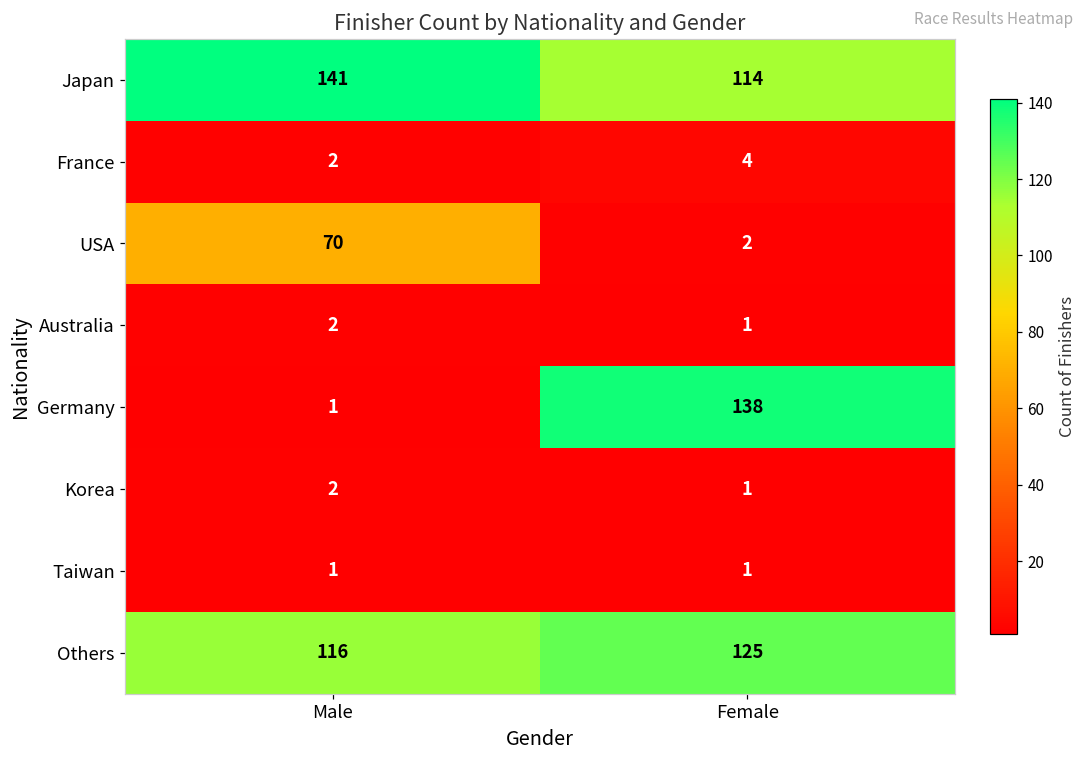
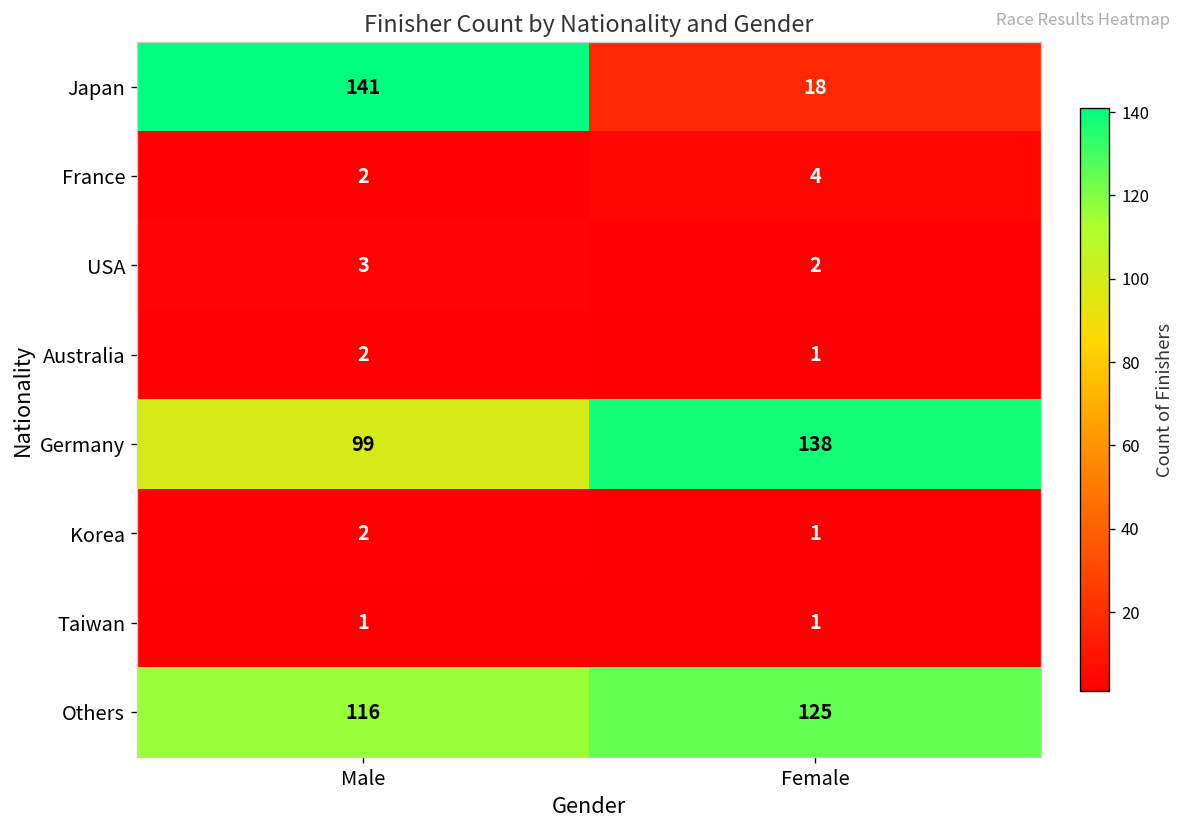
  {
    "Japan": {
      "Male": 141,
-     "Female": 114
+     "Female": 18
    },
    "France": {
      "Male": 2,
      "Female": 4
    },
    "USA": {
-     "Male": 70,
+     "Male": 3,
      "Female": 2
    },
    "Australia": {
      "Male": 2,
      "Female": 1
    },
    "Germany": {
-     "Male": 1,
+     "Male": 99,
      "Female": 138
    },
    "Korea": {
      "Male": 2,
      "Female": 1
    },
    "Taiwan": {
      "Male": 1,
      "Female": 1
    },
    "Others": {
      "Male": 116,
      "Female": 125
    }
  }
